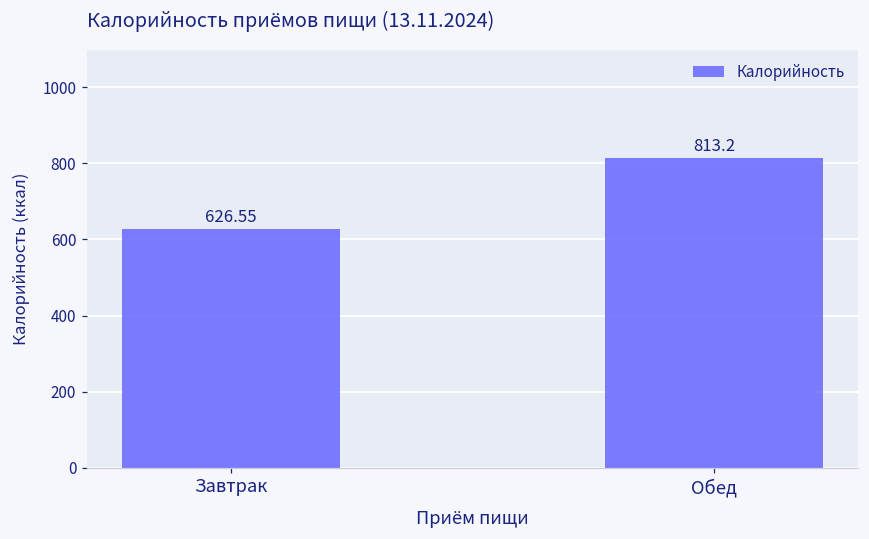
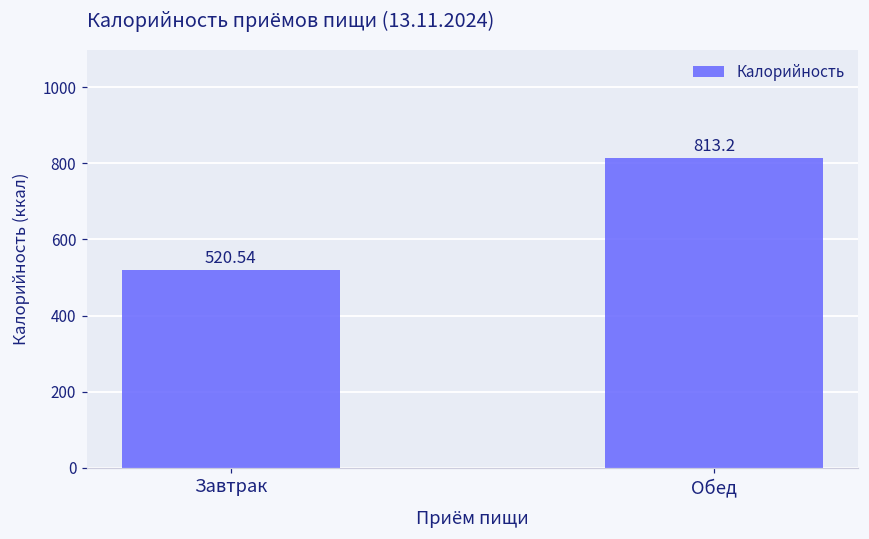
  {
-   "Завтрак": 626.55,
+   "Завтрак": 520.54,
    "Обед": 813.2
  }
